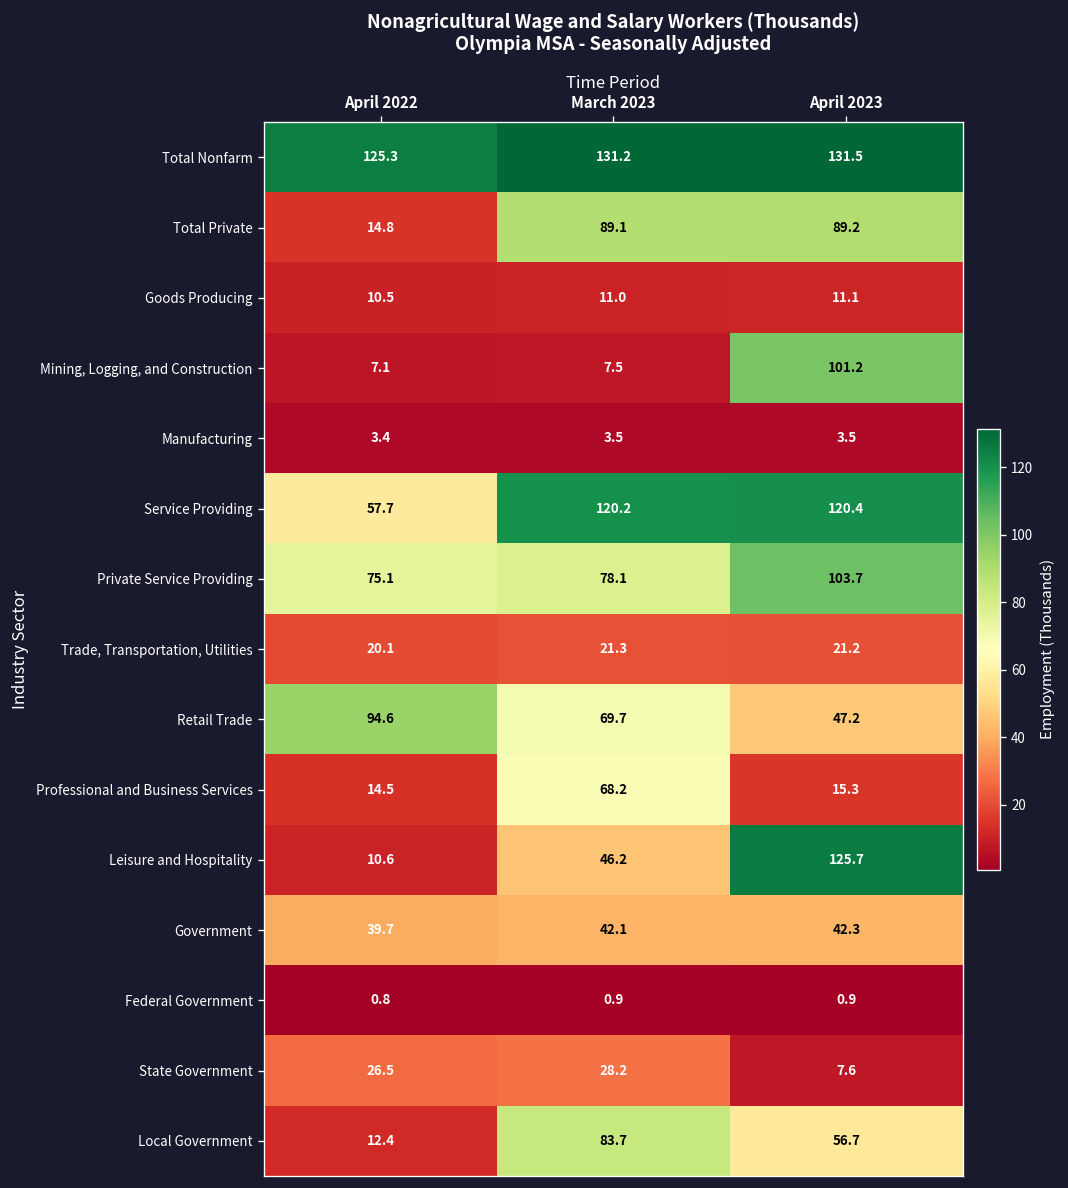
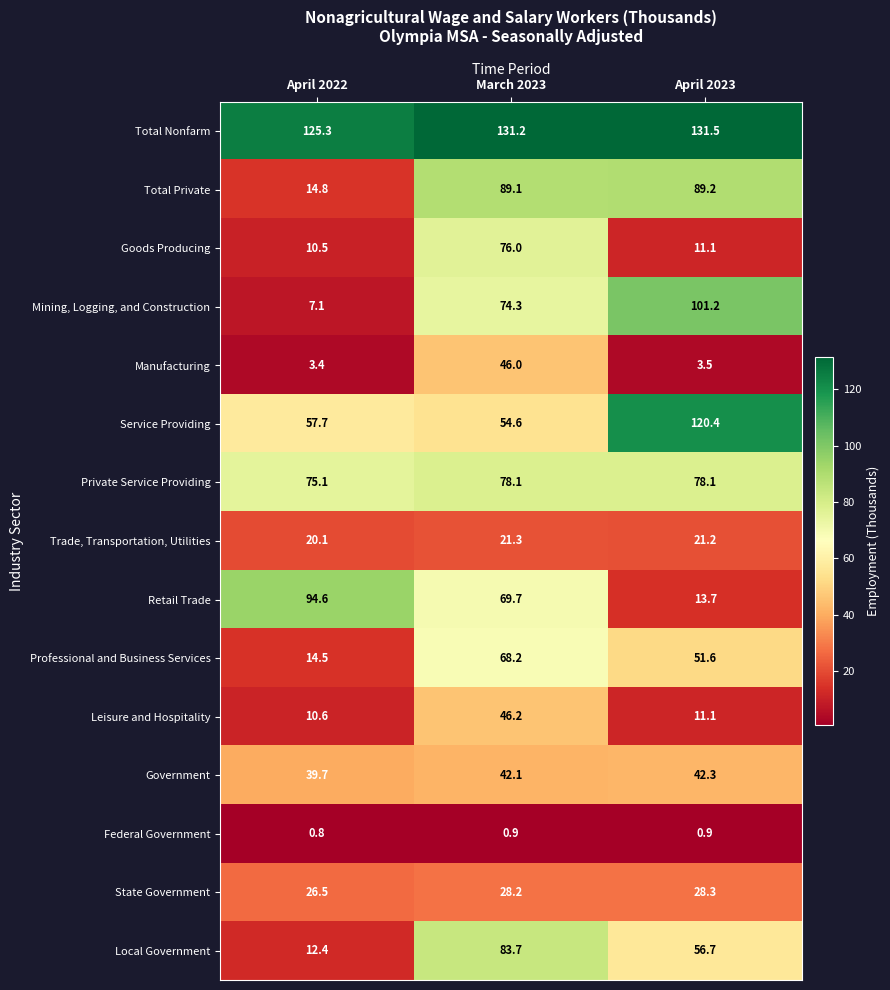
  {
    "Total Nonfarm": {
      "April 2022": 125.3,
      "March 2023": 131.2,
      "April 2023": 131.5
    },
    "Total Private": {
      "April 2022": 14.8,
      "March 2023": 89.1,
      "April 2023": 89.2
    },
    "Goods Producing": {
      "April 2022": 10.5,
-     "March 2023": 11.0,
+     "March 2023": 76.0,
      "April 2023": 11.1
    },
    "Mining, Logging, and Construction": {
      "April 2022": 7.1,
-     "March 2023": 7.5,
+     "March 2023": 74.3,
      "April 2023": 101.2
    },
    "Manufacturing": {
      "April 2022": 3.4,
-     "March 2023": 3.5,
+     "March 2023": 46.0,
      "April 2023": 3.5
    },
    "Service Providing": {
      "April 2022": 57.7,
-     "March 2023": 120.2,
+     "March 2023": 54.6,
      "April 2023": 120.4
    },
    "Private Service Providing": {
      "April 2022": 75.1,
      "March 2023": 78.1,
-     "April 2023": 103.7
+     "April 2023": 78.1
    },
    "Trade, Transportation, Utilities": {
      "April 2022": 20.1,
      "March 2023": 21.3,
      "April 2023": 21.2
    },
    "Retail Trade": {
      "April 2022": 94.6,
      "March 2023": 69.7,
-     "April 2023": 47.2
+     "April 2023": 13.7
    },
    "Professional and Business Services": {
      "April 2022": 14.5,
      "March 2023": 68.2,
-     "April 2023": 15.3
+     "April 2023": 51.6
    },
    "Leisure and Hospitality": {
      "April 2022": 10.6,
      "March 2023": 46.2,
-     "April 2023": 125.7
+     "April 2023": 11.1
    },
    "Government": {
      "April 2022": 39.7,
      "March 2023": 42.1,
      "April 2023": 42.3
    },
    "Federal Government": {
      "April 2022": 0.8,
      "March 2023": 0.9,
      "April 2023": 0.9
    },
    "State Government": {
      "April 2022": 26.5,
      "March 2023": 28.2,
-     "April 2023": 7.6
+     "April 2023": 28.3
    },
    "Local Government": {
      "April 2022": 12.4,
      "March 2023": 83.7,
      "April 2023": 56.7
    }
  }
